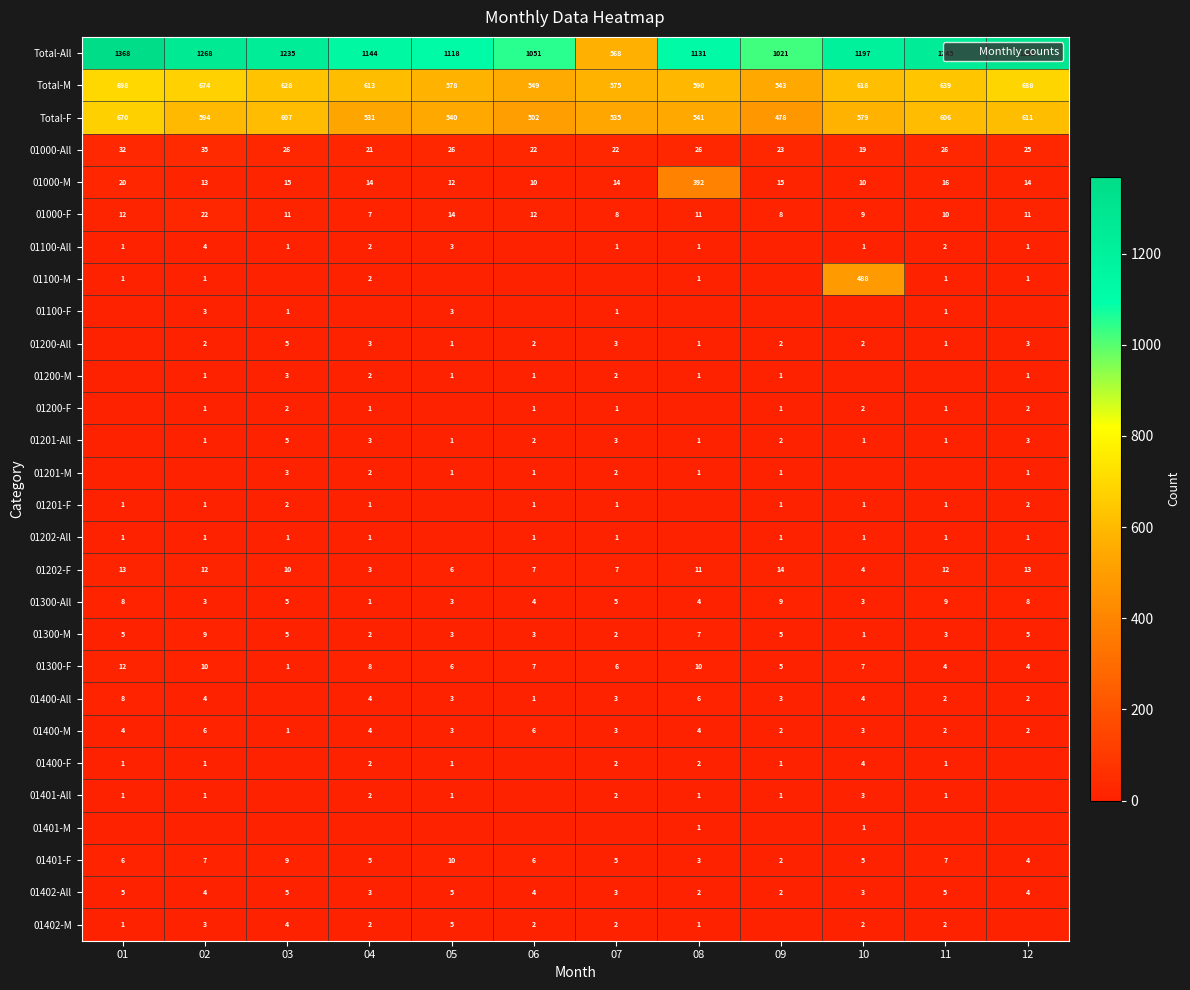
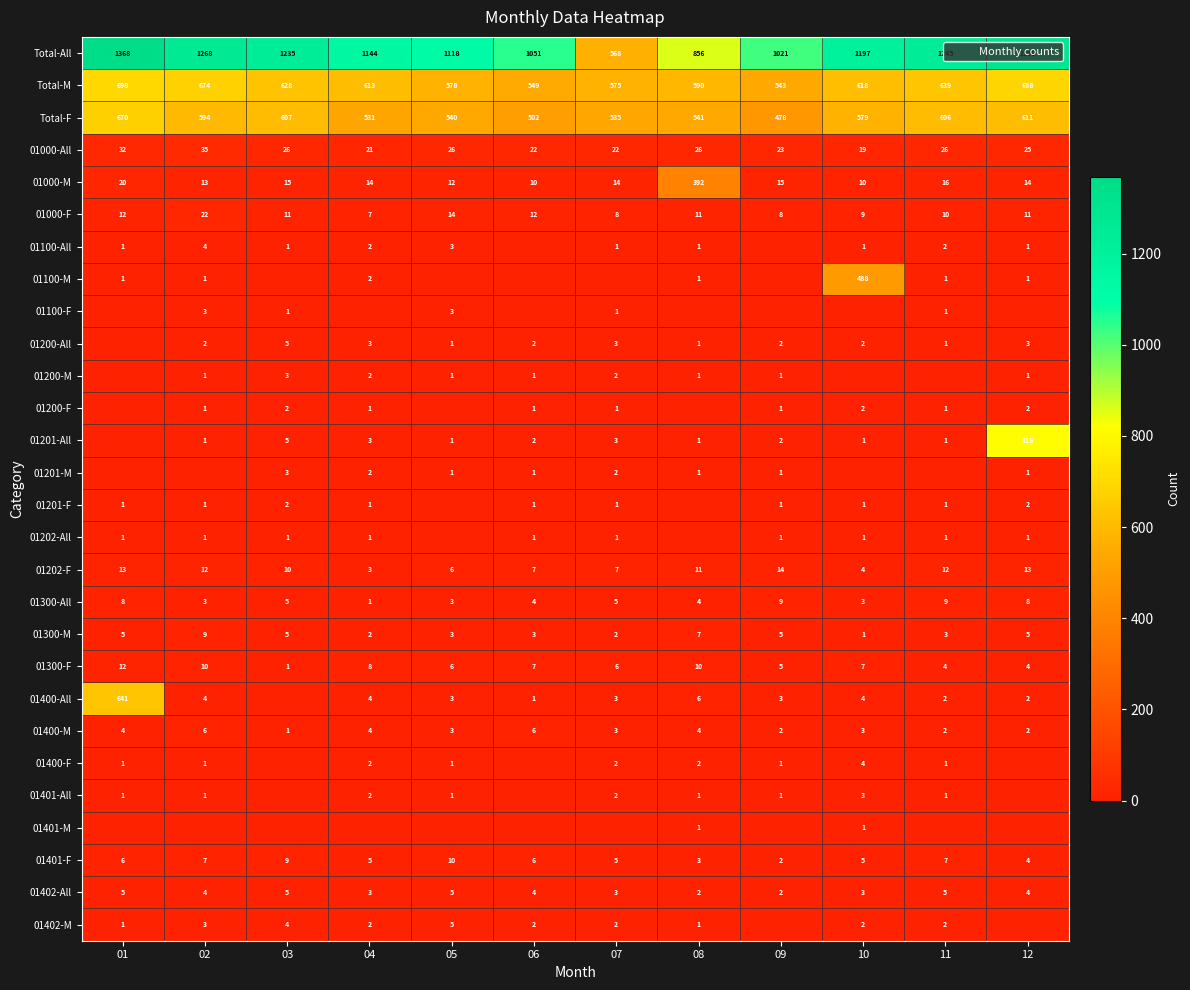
  {
    "Total-All": {
      "01": 1368,
      "02": 1268,
      "03": 1235,
      "04": 1144,
      "05": 1118,
      "06": 1051,
      "07": 568,
-     "08": 1131,
+     "08": 856,
      "09": 1021,
      "10": 1197
    },
    "01201-All": {
      "02": 1,
      "03": 5,
      "04": 3,
      "05": 1,
      "06": 2,
      "07": 3,
      "08": 1,
      "09": 2,
      "10": 1,
      "11": 1,
-     "12": 3
+     "12": 816
    },
    "01400-All": {
-     "01": 8,
+     "01": 641,
      "02": 4,
      "04": 4,
      "05": 3,
      "06": 1,
      "07": 3,
      "08": 6,
      "09": 3,
      "10": 4,
      "11": 2,
      "12": 2
    }
  }
